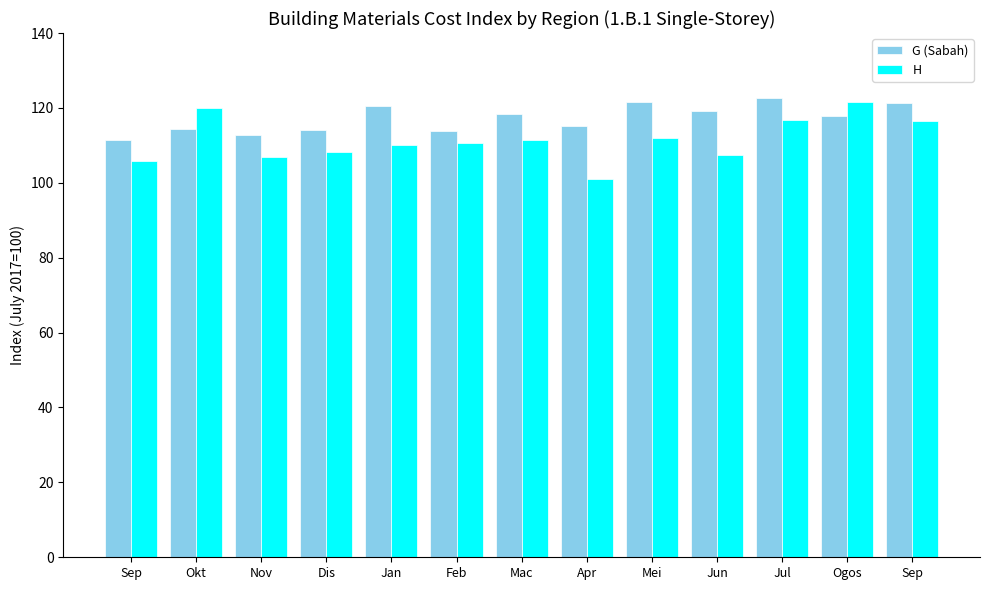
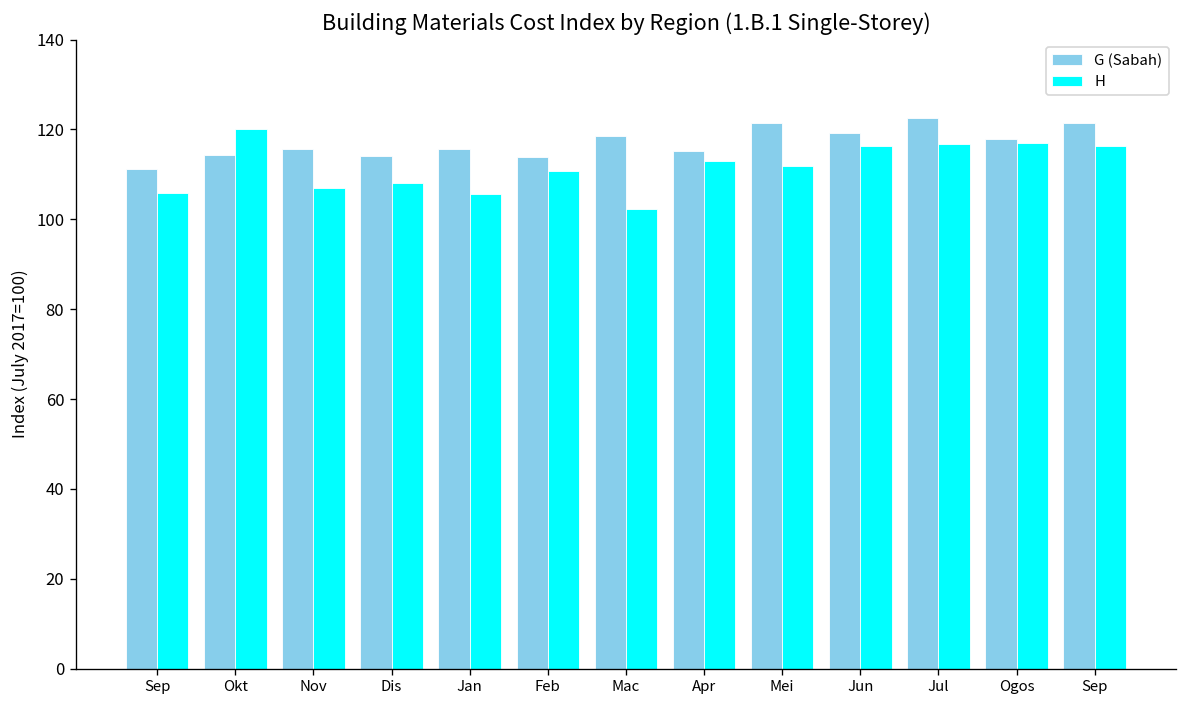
  {
    "G (Sabah)": {
      "Okt": 114,
-     "Nov": 113,
+     "Nov": 116,
      "Dis": 114,
-     "Jan": 121,
+     "Jan": 116,
      "Feb": 114,
      "Mac": 119,
      "Apr": 115,
      "Mei": 122,
      "Jun": 119,
      "Jul": 123,
      "Ogos": 118
    },
    "H": {
      "Okt": 120,
      "Nov": 107,
      "Dis": 108,
-     "Jan": 110,
+     "Jan": 106,
      "Feb": 111,
-     "Mac": 111,
-     "Apr": 101,
+     "Mac": 102,
+     "Apr": 113,
      "Mei": 112,
-     "Jun": 107,
+     "Jun": 116,
      "Jul": 117,
-     "Ogos": 122
+     "Ogos": 117
    }
  }
